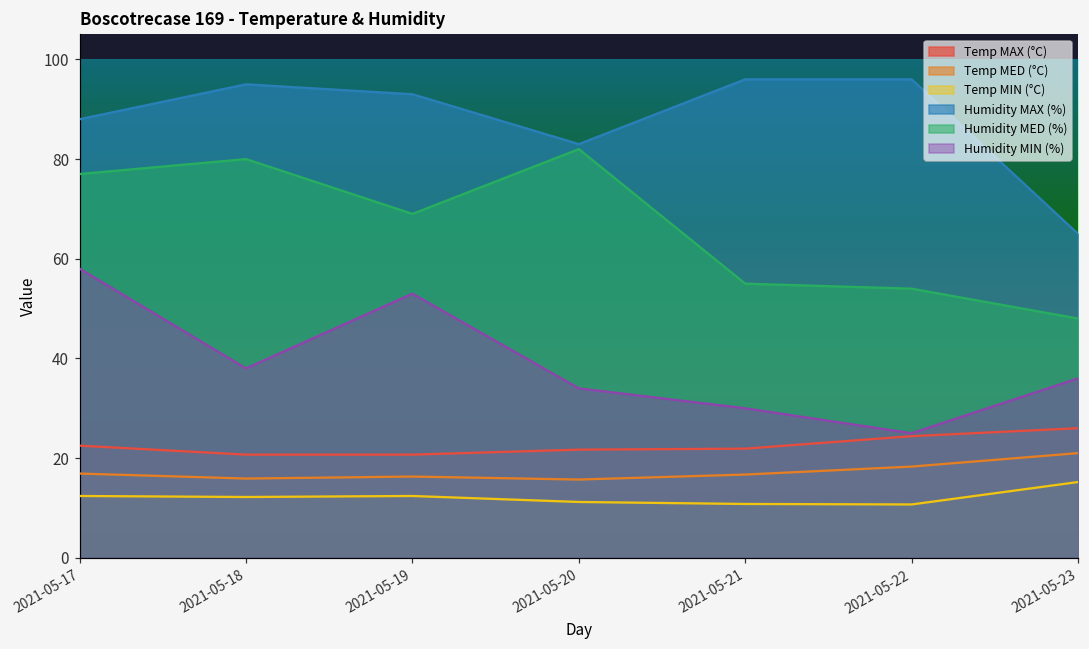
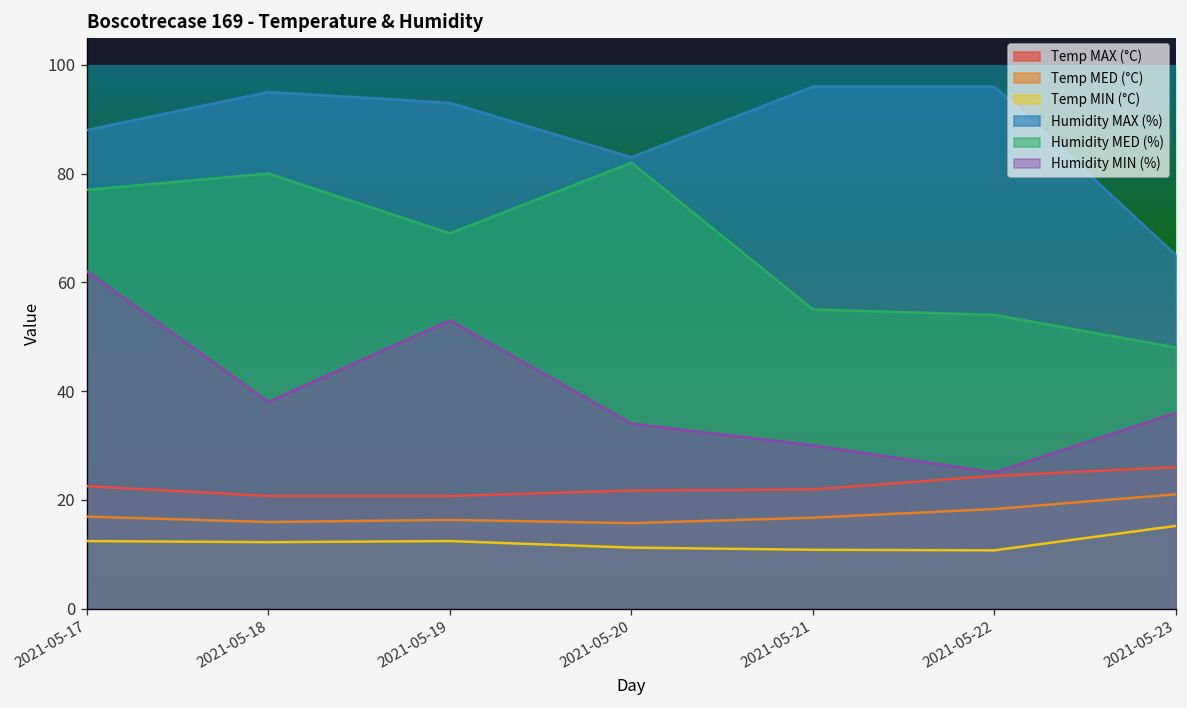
  {
    "Humidity MAX (%)": {
      "2021-05-17": 88,
      "2021-05-18": 95,
      "2021-05-19": 93,
      "2021-05-20": 83,
      "2021-05-21": 96,
      "2021-05-22": 96,
      "2021-05-23": 65
    },
    "Humidity MED (%)": {
      "2021-05-17": 77,
      "2021-05-18": 80,
      "2021-05-19": 69,
      "2021-05-20": 82,
      "2021-05-21": 55,
      "2021-05-22": 54,
      "2021-05-23": 48
    },
    "Humidity MIN (%)": {
-     "2021-05-17": 58,
+     "2021-05-17": 62,
      "2021-05-18": 38,
      "2021-05-19": 53,
      "2021-05-20": 34,
      "2021-05-21": 30,
      "2021-05-22": 25,
      "2021-05-23": 36
    }
  }
